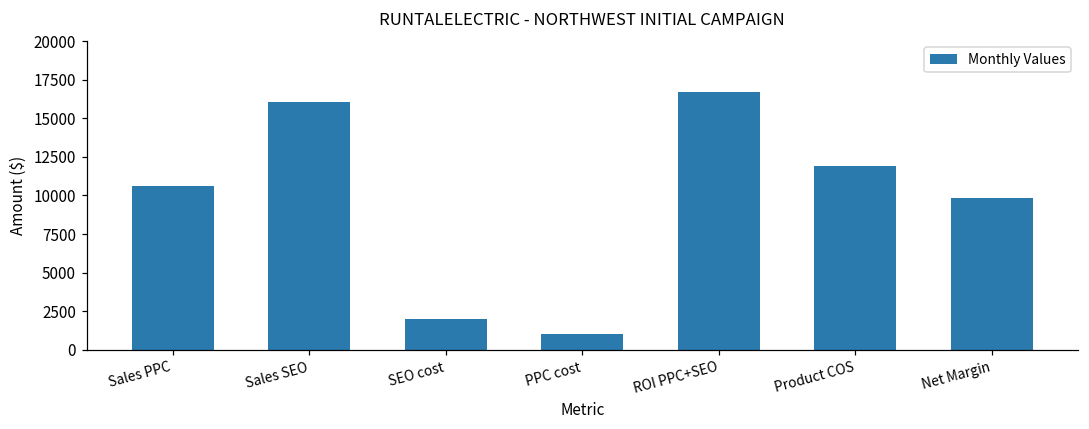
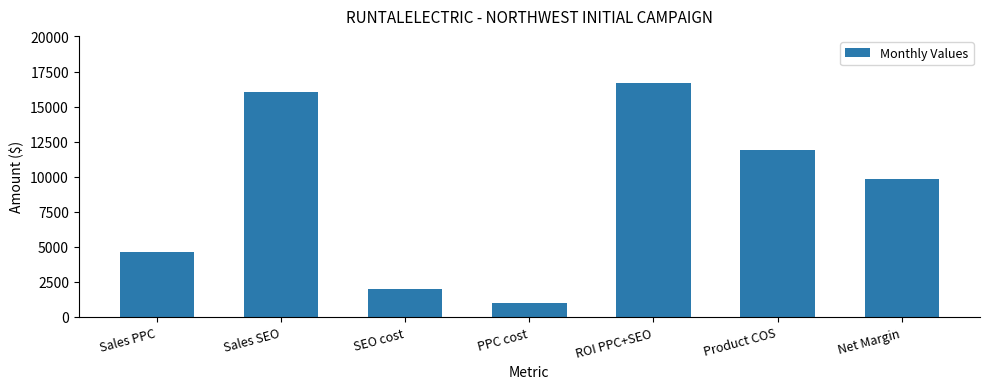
  {
-   "Sales PPC": 10600,
+   "Sales PPC": 4600,
    "Sales SEO": 16100,
    "SEO cost": 2000,
    "PPC cost": 1000,
    "ROI PPC+SEO": 16700,
    "Product COS": 11900,
    "Net Margin": 9800
  }
